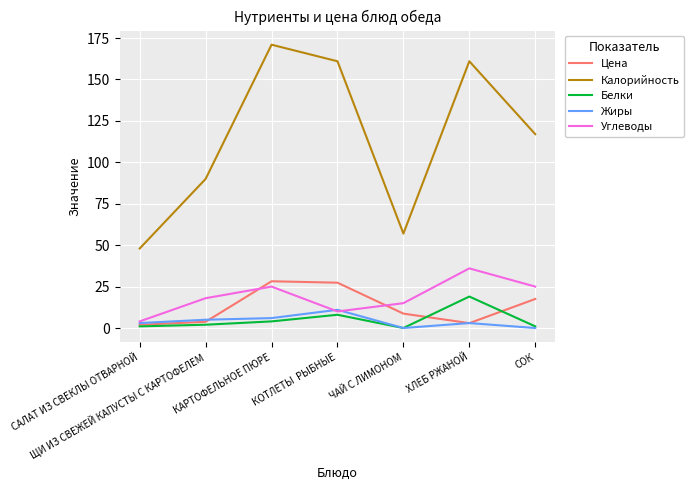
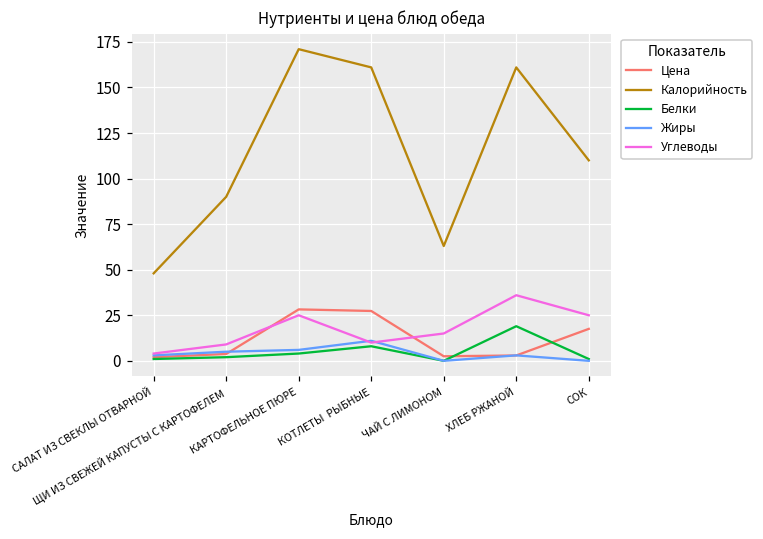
  {
    "Цена": {
      "КАРТОФЕЛЬНОЕ ПЮРЕ": 28,
      "КОТЛЕТЫ РЫБНЫЕ": 27,
-     "ЧАЙ С ЛИМОНОМ": 9,
+     "ЧАЙ С ЛИМОНОМ": 3,
      "СОК": 18
    },
    "Калорийность": {
      "САЛАТ ИЗ СВЕКЛЫ ОТВАРНОЙ": 48,
      "ЩИ ИЗ СВЕЖЕЙ КАПУСТЫ С КАРТОФЕЛЕМ": 90,
      "КАРТОФЕЛЬНОЕ ПЮРЕ": 171,
      "КОТЛЕТЫ РЫБНЫЕ": 161,
-     "ЧАЙ С ЛИМОНОМ": 57,
+     "ЧАЙ С ЛИМОНОМ": 63,
      "ХЛЕБ РЖАНОЙ": 161,
-     "СОК": 117
+     "СОК": 110
    },
    "Белки": {
      "ЩИ ИЗ СВЕЖЕЙ КАПУСТЫ С КАРТОФЕЛЕМ": 2,
      "КАРТОФЕЛЬНОЕ ПЮРЕ": 4,
      "КОТЛЕТЫ РЫБНЫЕ": 8,
      "ХЛЕБ РЖАНОЙ": 19
    },
    "Жиры": {
      "КАРТОФЕЛЬНОЕ ПЮРЕ": 6
    },
    "Углеводы": {
-     "ЩИ ИЗ СВЕЖЕЙ КАПУСТЫ С КАРТОФЕЛЕМ": 18,
+     "ЩИ ИЗ СВЕЖЕЙ КАПУСТЫ С КАРТОФЕЛЕМ": 9,
      "КАРТОФЕЛЬНОЕ ПЮРЕ": 25,
      "ЧАЙ С ЛИМОНОМ": 15,
      "ХЛЕБ РЖАНОЙ": 36,
      "СОК": 25
    }
  }
